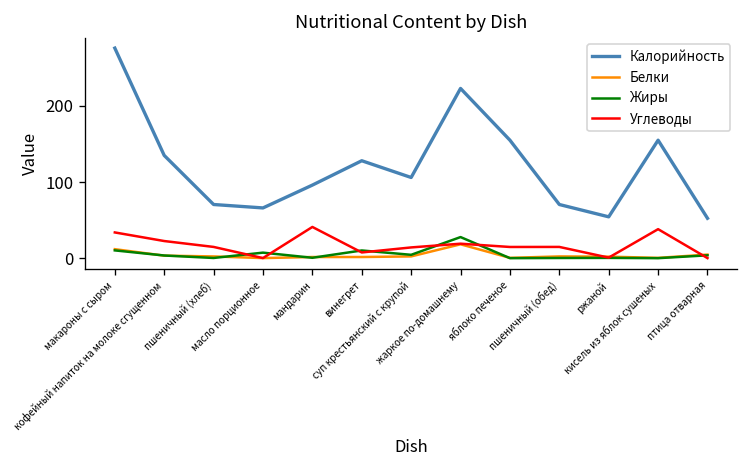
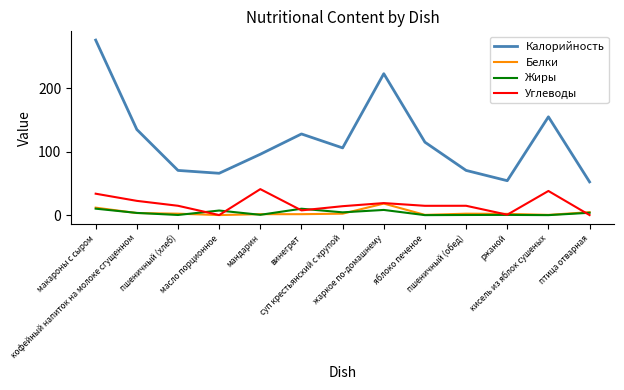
  {
    "Калорийность": {
      "макароны с сыром": 280,
      "кофейный напиток на молоке сгущенном": 140,
      "пшеничный (хлеб)": 70,
      "масло порционное": 70,
      "мандарин": 100,
      "винегрет": 130,
      "суп крестьянский с крупой": 110,
      "жаркое по-домашнему": 220,
-     "яблоко печеное": 160,
+     "яблоко печеное": 120,
      "пшеничный (обед)": 70,
      "ржаной": 50,
      "кисель из яблок сушеных": 160,
      "птица отварная": 50
    },
    "Белки": {
      "винегрет": 0
    },
    "Жиры": {
      "масло порционное": 10,
-     "жаркое по-домашнему": 30
+     "жаркое по-домашнему": 10
    },
    "Углеводы": {
      "макароны с сыром": 30,
      "кофейный напиток на молоке сгущенном": 20,
      "пшеничный (хлеб)": 10,
      "мандарин": 40,
      "суп крестьянский с крупой": 10,
      "яблоко печеное": 10,
      "пшеничный (обед)": 10,
      "кисель из яблок сушеных": 40
    }
  }
